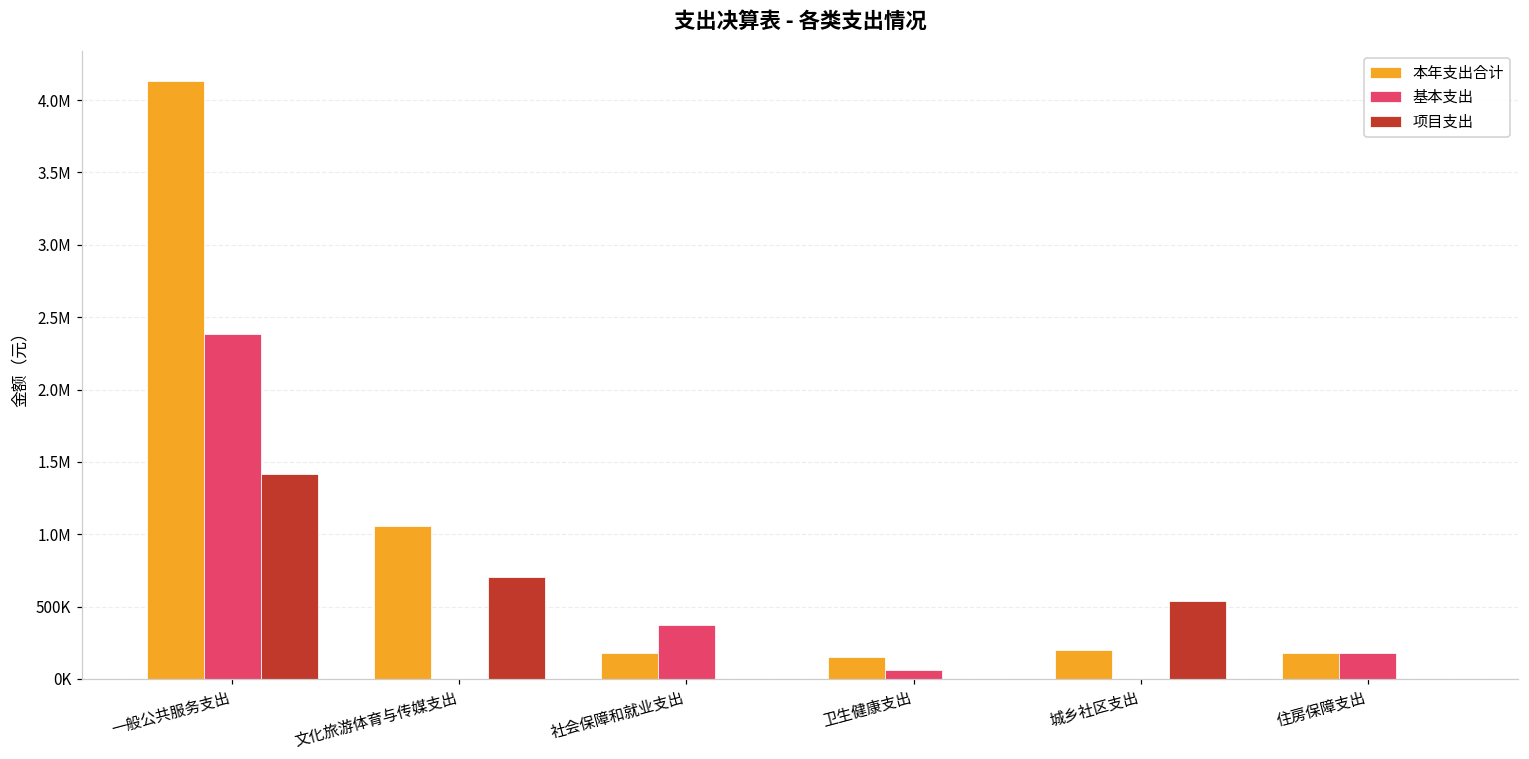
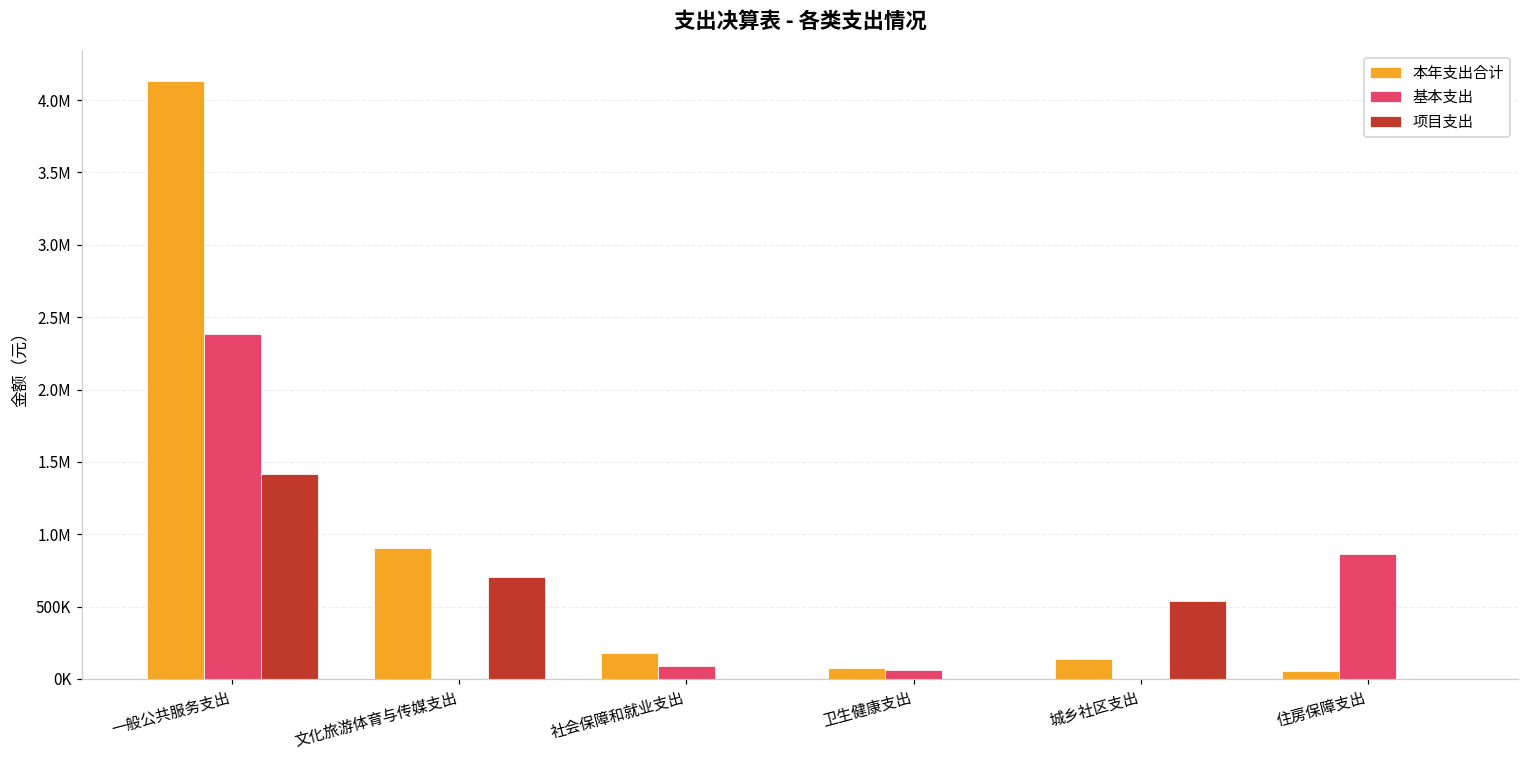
  {
    "本年支出合计": {
      "一般公共服务支出": 4130000,
-     "文化旅游体育与传媒支出": 1060000,
+     "文化旅游体育与传媒支出": 910000,
      "社会保障和就业支出": 180000,
-     "卫生健康支出": 150000,
-     "城乡社区支出": 200000,
-     "住房保障支出": 180000
+     "卫生健康支出": 70000,
+     "城乡社区支出": 130000,
+     "住房保障支出": 60000
    },
    "基本支出": {
      "一般公共服务支出": 2380000,
      "文化旅游体育与传媒支出": 0,
-     "社会保障和就业支出": 370000,
+     "社会保障和就业支出": 90000,
      "卫生健康支出": 60000,
      "城乡社区支出": 0,
-     "住房保障支出": 180000
+     "住房保障支出": 860000
    },
    "项目支出": {
      "一般公共服务支出": 1410000,
      "文化旅游体育与传媒支出": 700000,
      "社会保障和就业支出": 0,
      "卫生健康支出": 0,
      "城乡社区支出": 540000,
      "住房保障支出": 0
    }
  }
